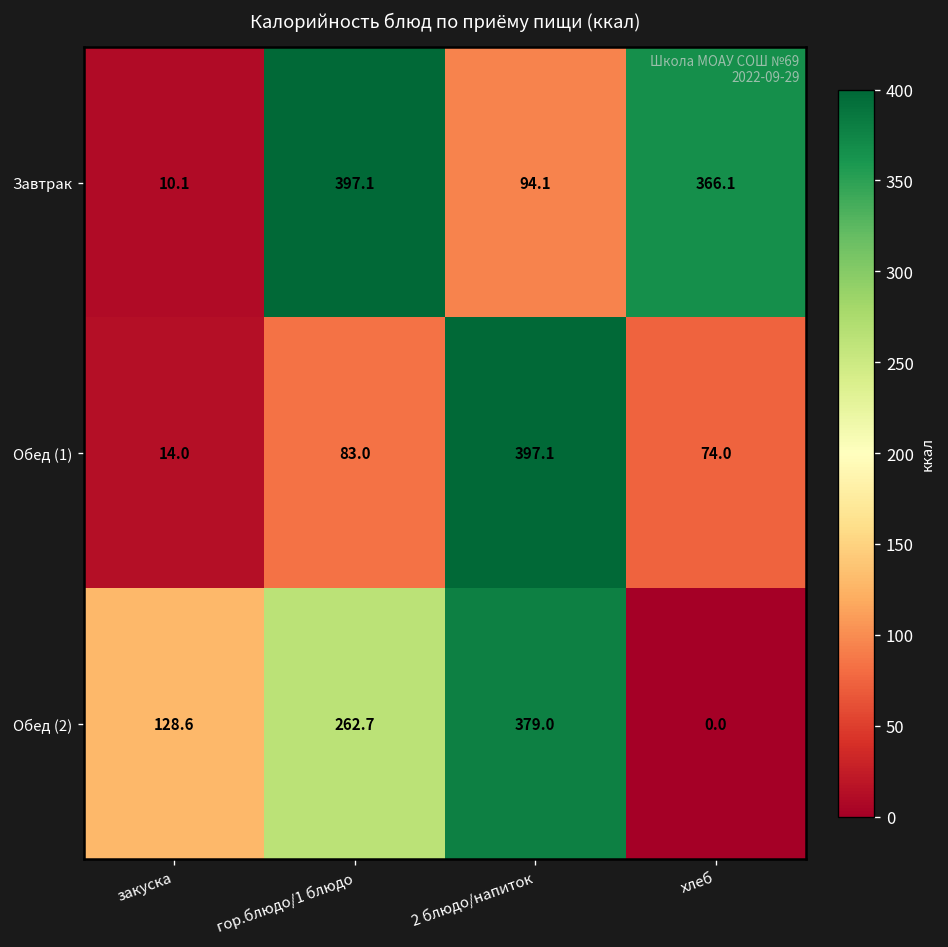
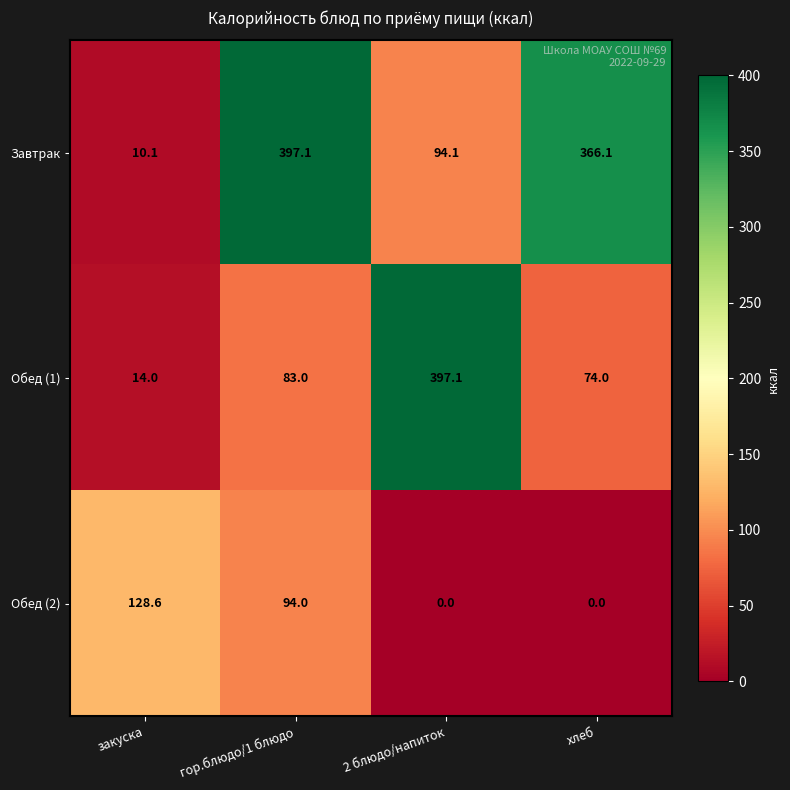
  {
    "Завтрак": {
      "закуска": 10.1,
      "гор.блюдо/1 блюдо": 397.1,
      "2 блюдо/напиток": 94.1
    },
    "Обед (1)": {
      "закуска": 14.0,
      "гор.блюдо/1 блюдо": 83.0,
      "2 блюдо/напиток": 397.1,
      "хлеб": 74.0
    },
    "Обед (2)": {
      "закуска": 128.6,
-     "гор.блюдо/1 блюдо": 262.7,
-     "2 блюдо/напиток": 379.0,
+     "гор.блюдо/1 блюдо": 94.0,
+     "2 блюдо/напиток": 0.0,
      "хлеб": 0.0
    }
  }
